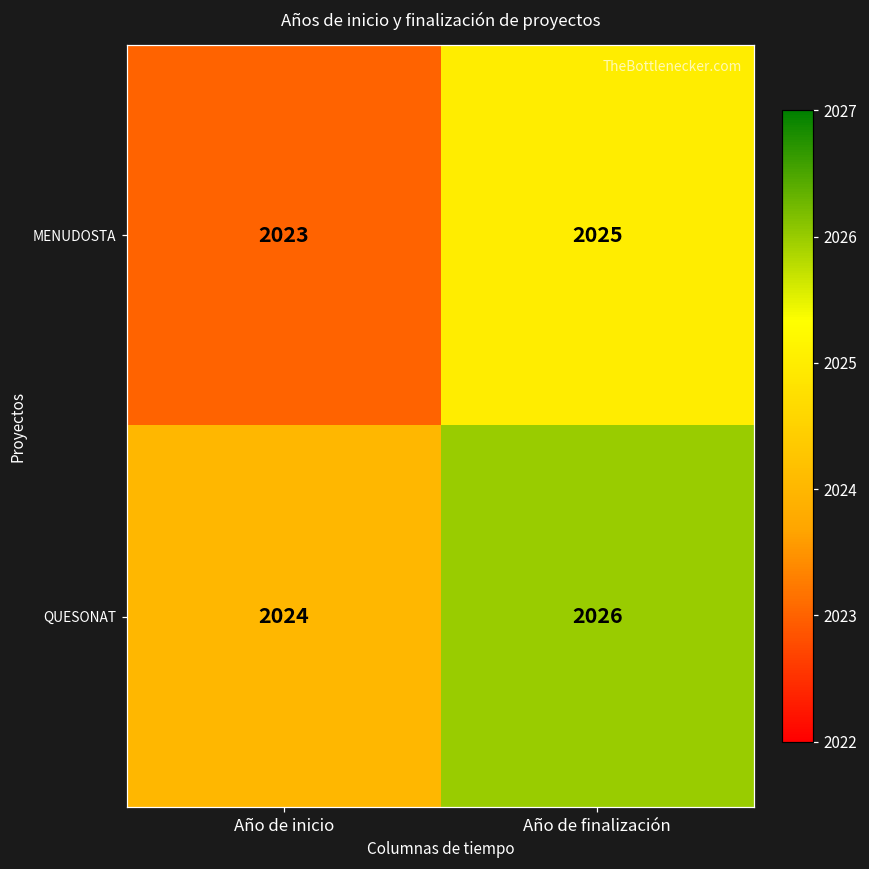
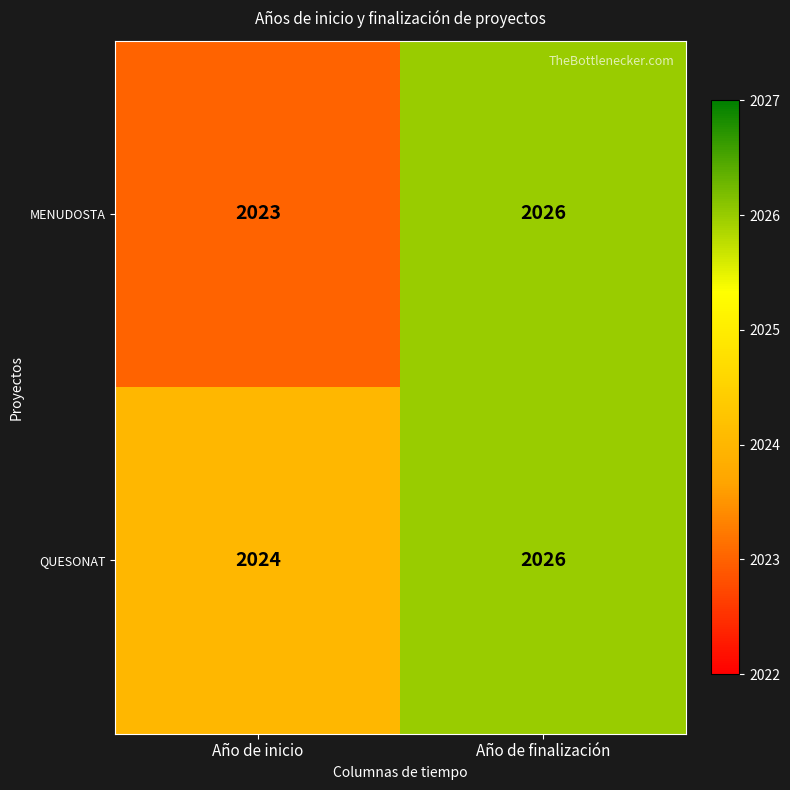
  {
    "MENUDOSTA": {
      "Año de inicio": 2023,
-     "Año de finalización": 2025
+     "Año de finalización": 2026
    },
    "QUESONAT": {
      "Año de inicio": 2024,
      "Año de finalización": 2026
    }
  }
